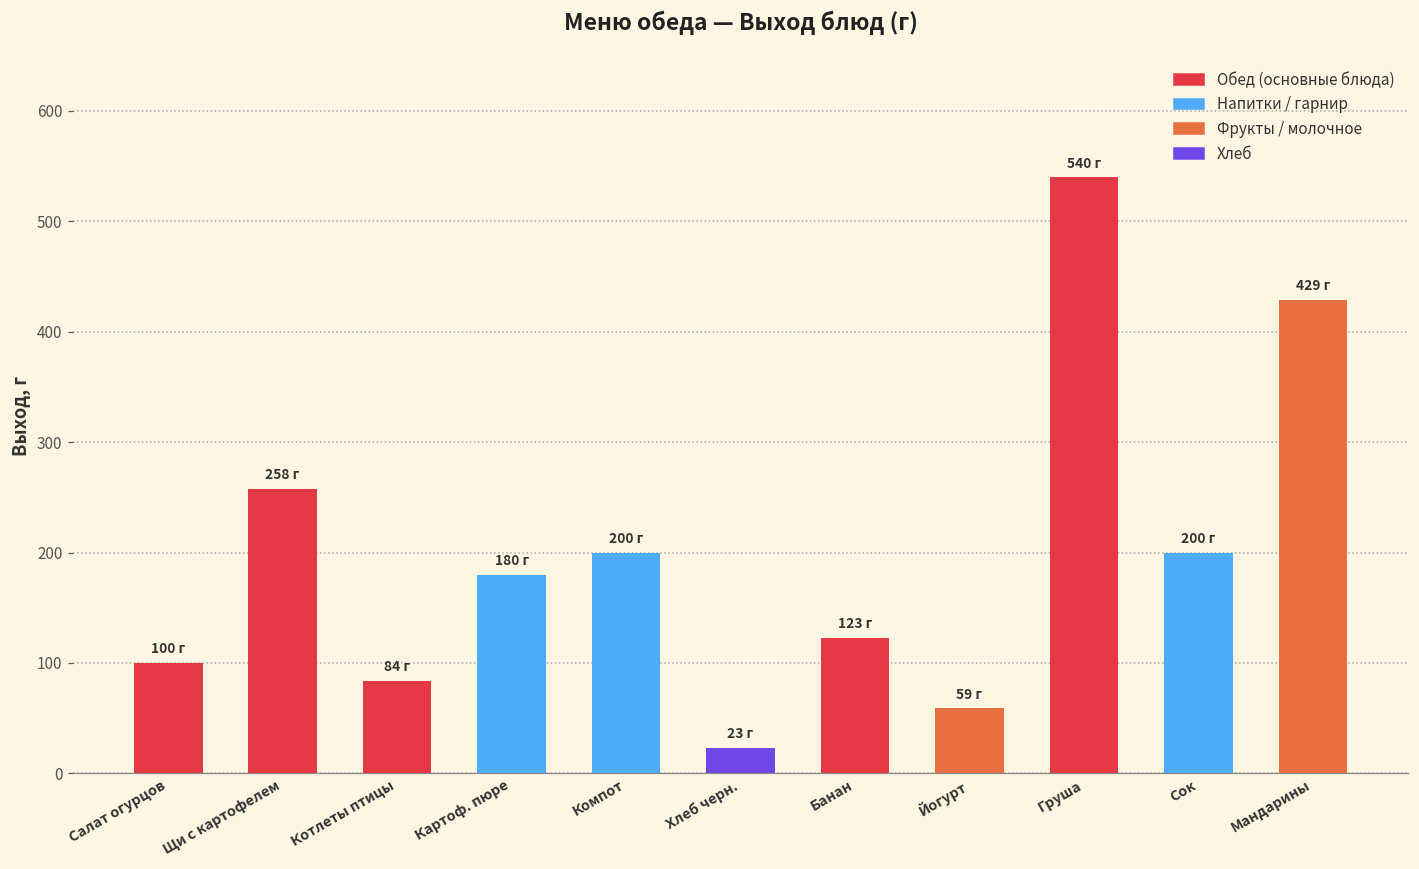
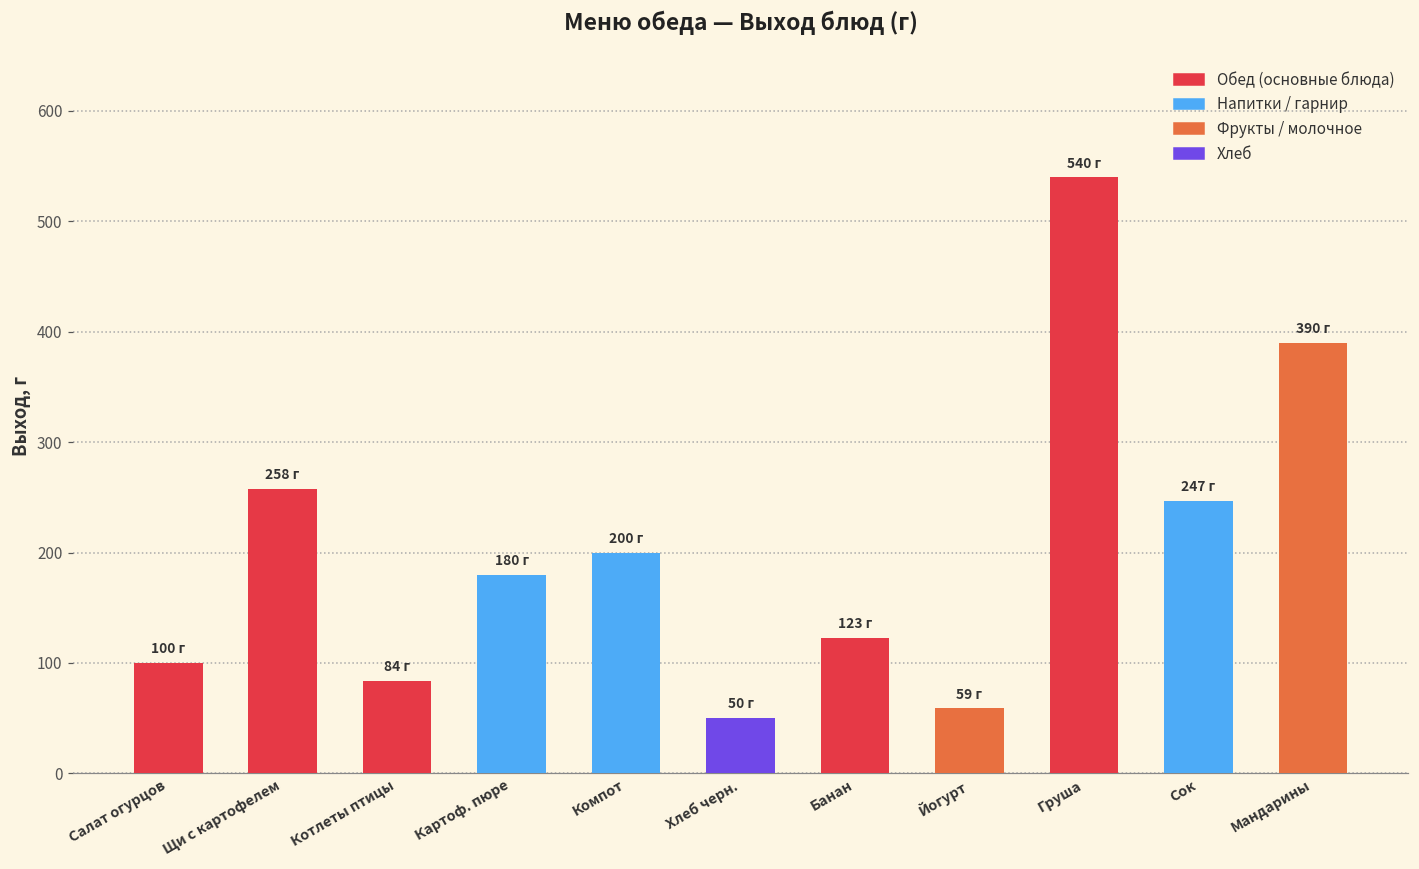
  {
    "Салат огурцов": 100,
    "Щи с картофелем": 258,
    "Котлеты птицы": 84,
    "Картоф. пюре": 180,
    "Компот": 200,
-   "Хлеб черн.": 23,
+   "Хлеб черн.": 50,
    "Банан": 123,
    "Йогурт": 59,
    "Груша": 540,
-   "Сок": 200,
-   "Мандарины": 429
+   "Сок": 247,
+   "Мандарины": 390
  }
